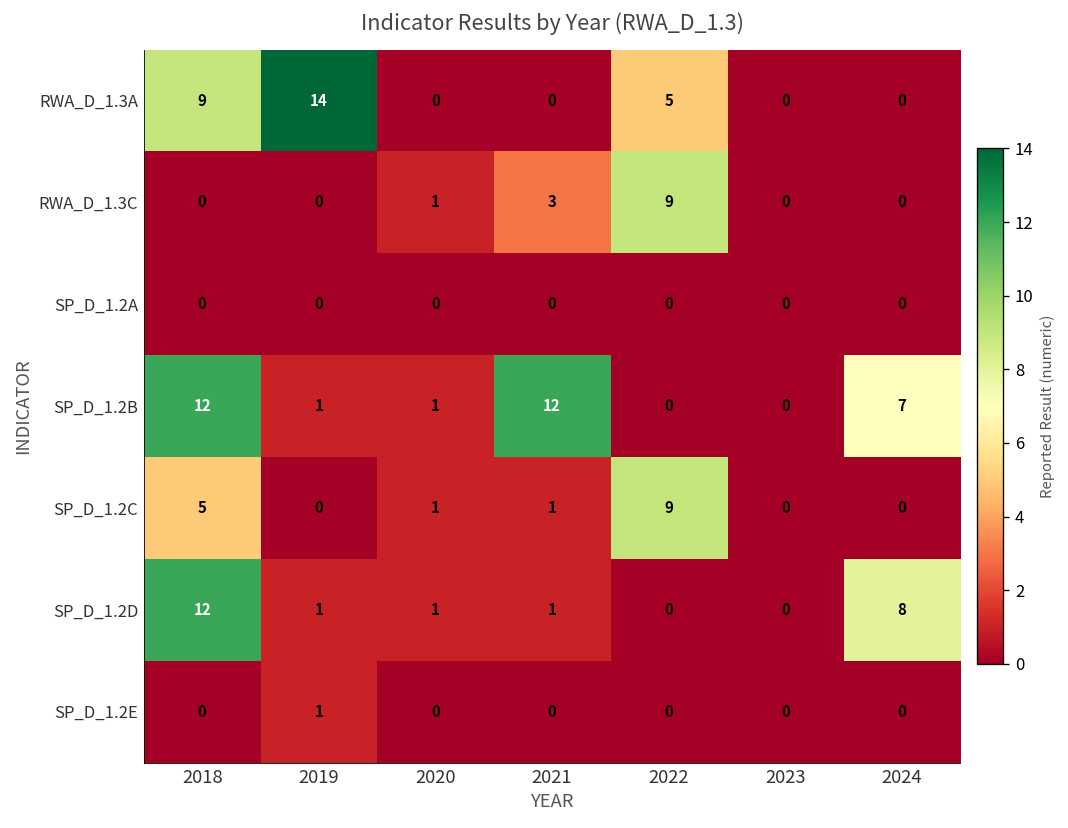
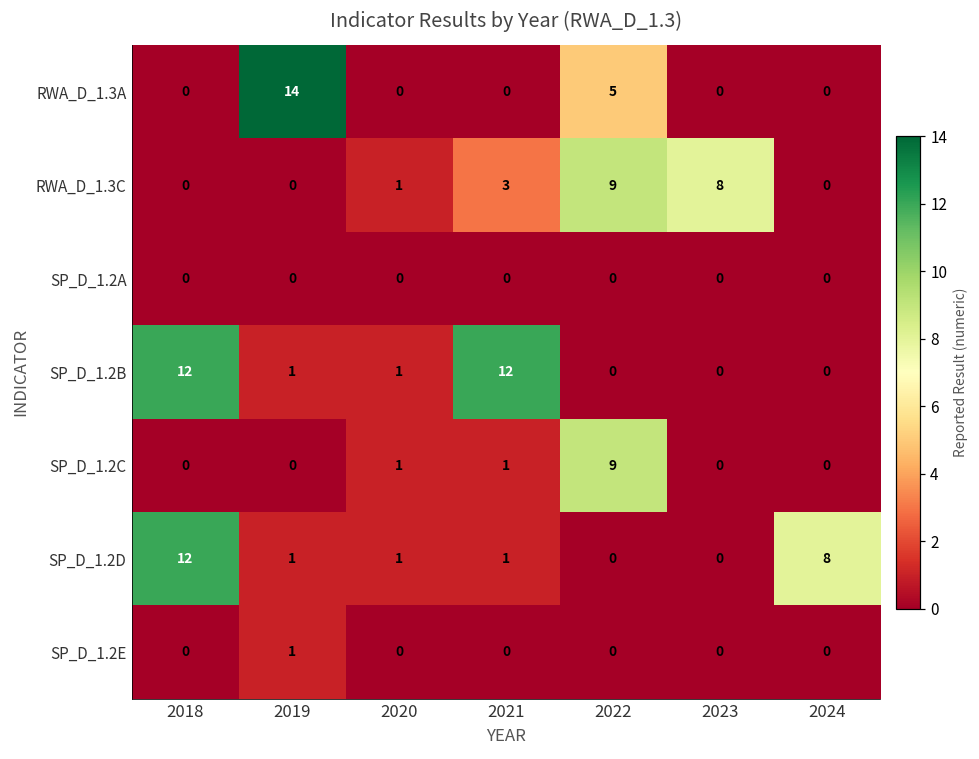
  {
    "RWA_D_1.3A": {
-     "2018": 9,
+     "2018": 0,
      "2019": 14,
      "2020": 0,
      "2021": 0,
      "2022": 5,
      "2023": 0,
      "2024": 0
    },
    "RWA_D_1.3C": {
      "2018": 0,
      "2019": 0,
      "2020": 1,
      "2021": 3,
      "2022": 9,
-     "2023": 0,
+     "2023": 8,
      "2024": 0
    },
    "SP_D_1.2A": {
      "2018": 0,
      "2019": 0,
      "2020": 0,
      "2021": 0,
      "2022": 0,
      "2023": 0,
      "2024": 0
    },
    "SP_D_1.2B": {
      "2018": 12,
      "2019": 1,
      "2020": 1,
      "2021": 12,
      "2022": 0,
      "2023": 0,
-     "2024": 7
+     "2024": 0
    },
    "SP_D_1.2C": {
-     "2018": 5,
+     "2018": 0,
      "2019": 0,
      "2020": 1,
      "2021": 1,
      "2022": 9,
      "2023": 0,
      "2024": 0
    },
    "SP_D_1.2D": {
      "2018": 12,
      "2019": 1,
      "2020": 1,
      "2021": 1,
      "2022": 0,
      "2023": 0,
      "2024": 8
    },
    "SP_D_1.2E": {
      "2018": 0,
      "2019": 1,
      "2020": 0,
      "2021": 0,
      "2022": 0,
      "2023": 0,
      "2024": 0
    }
  }
